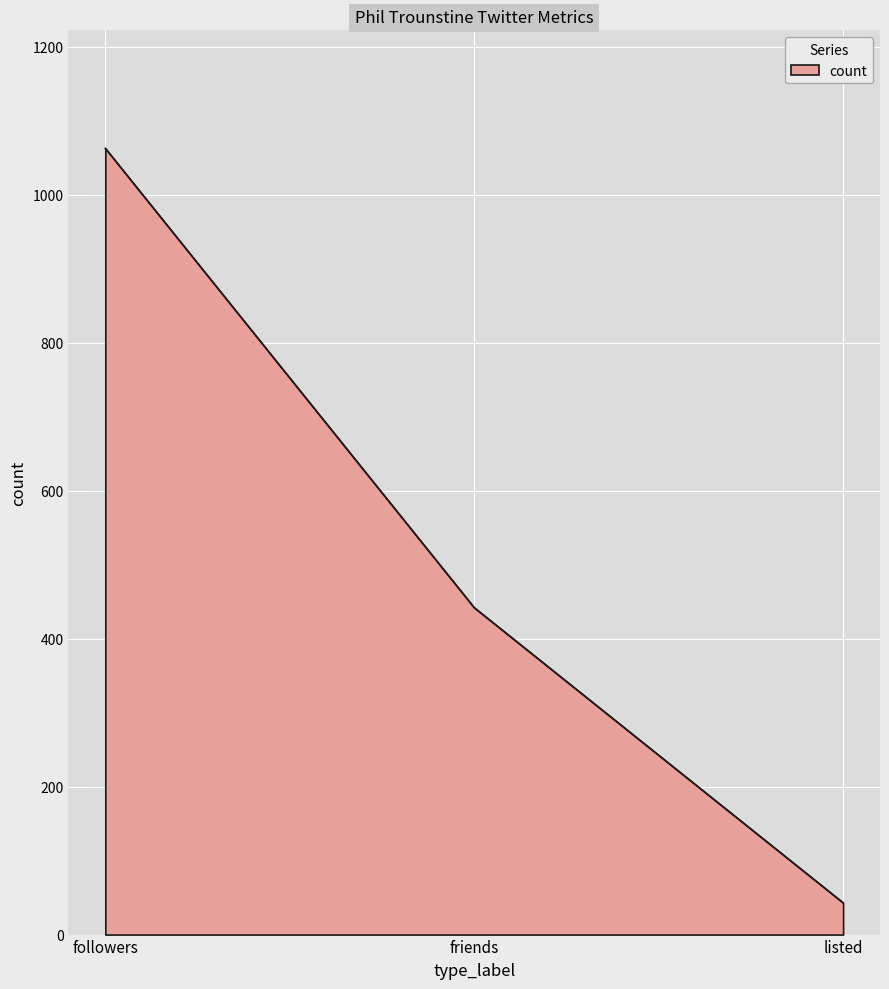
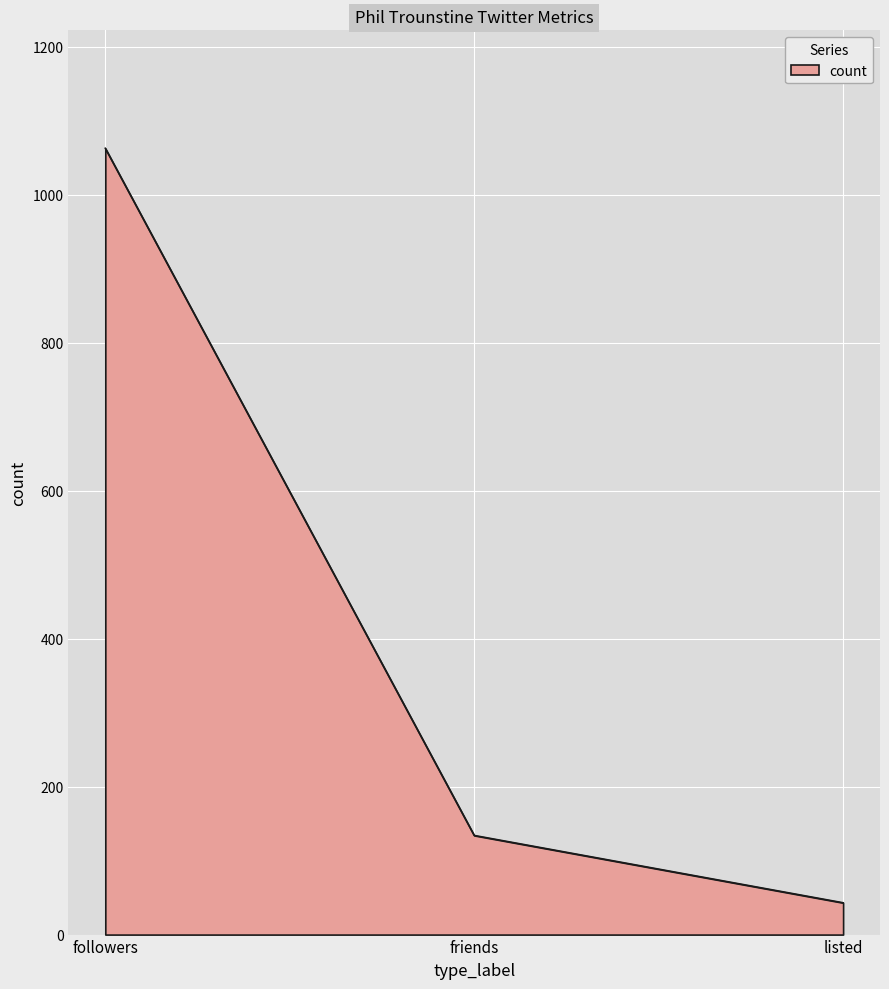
  {
    "followers": 1060,
-   "friends": 440,
+   "friends": 130,
    "listed": 40
  }
